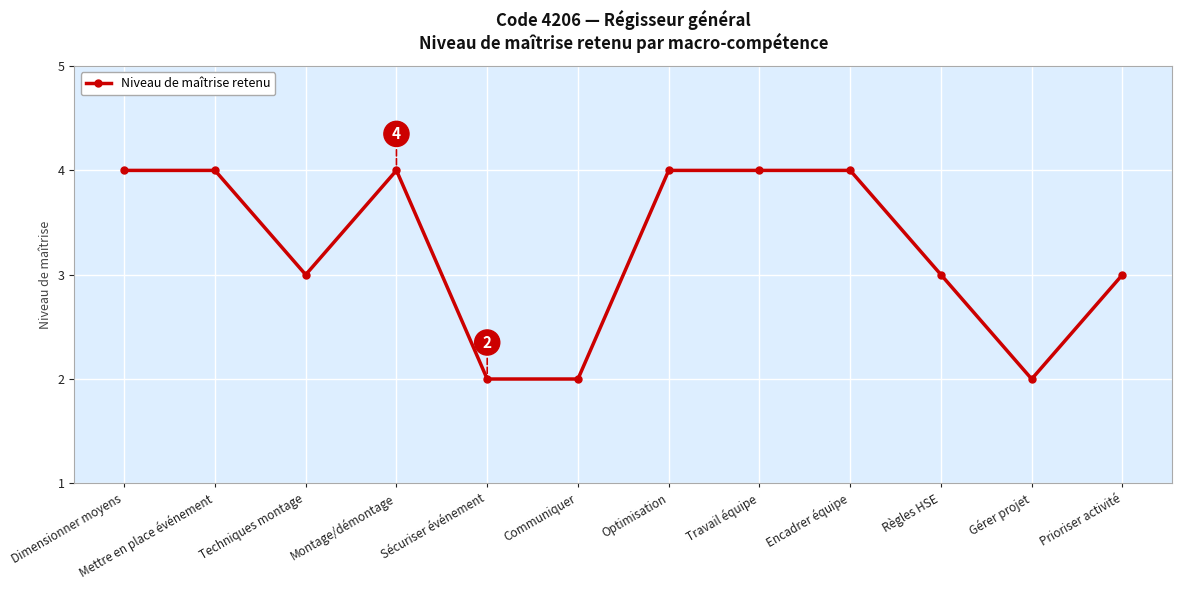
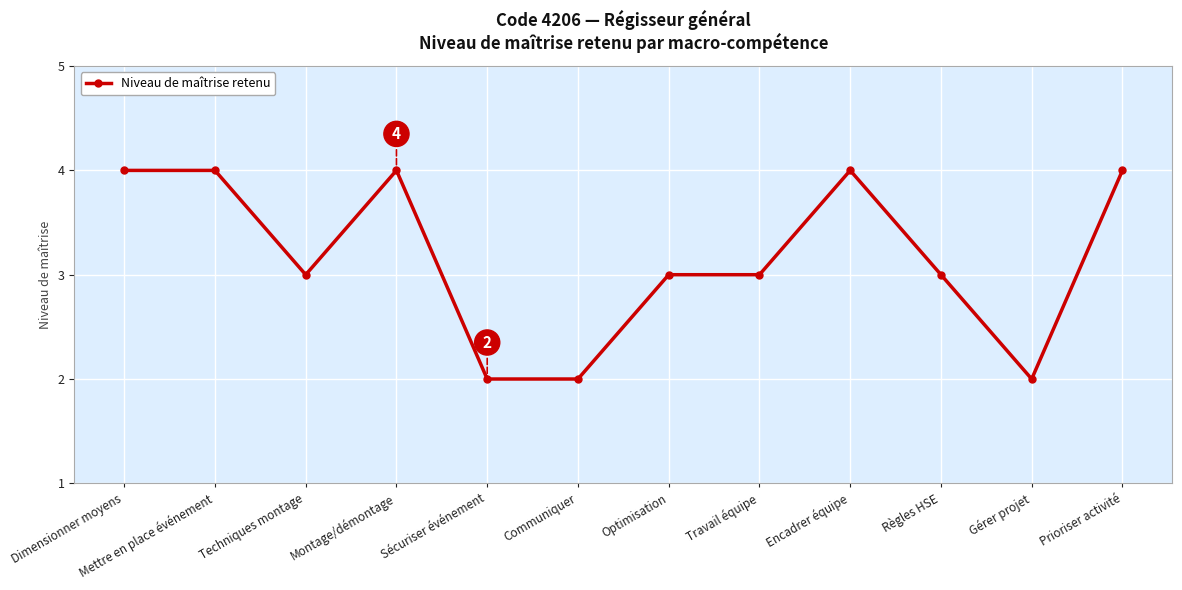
  {
    "Dimensionner moyens": 4,
    "Mettre en place événement": 4,
    "Techniques montage": 3,
    "Communiquer": 2,
-   "Optimisation": 4,
-   "Travail équipe": 4,
+   "Optimisation": 3,
+   "Travail équipe": 3,
    "Encadrer équipe": 4,
    "Règles HSE": 3,
    "Gérer projet": 2,
-   "Prioriser activité": 3
+   "Prioriser activité": 4
  }
